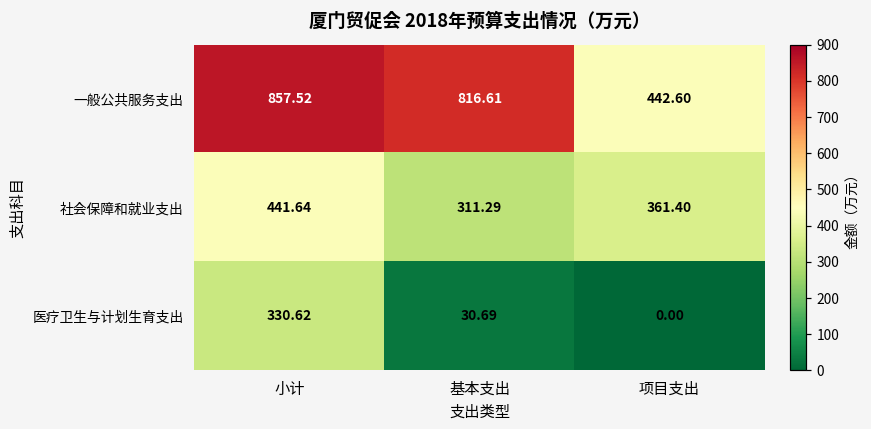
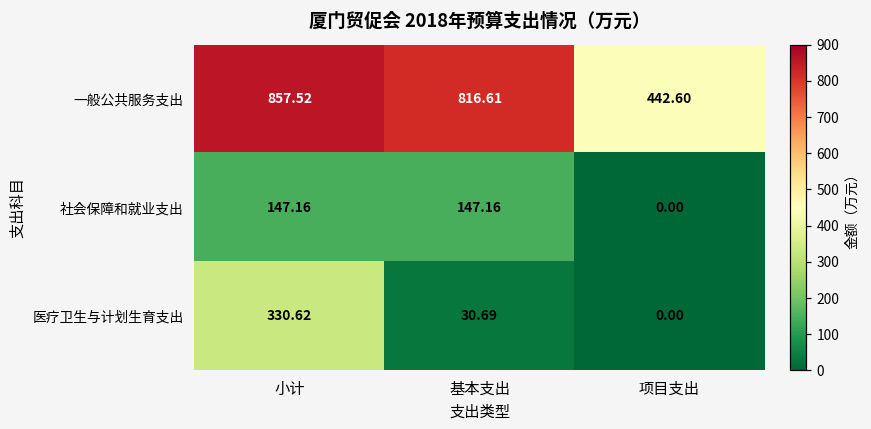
  {
    "一般公共服务支出": {
      "小计": 857.52,
      "基本支出": 816.61,
      "项目支出": 442.60
    },
    "社会保障和就业支出": {
-     "小计": 441.64,
-     "基本支出": 311.29,
-     "项目支出": 361.40
+     "小计": 147.16,
+     "基本支出": 147.16,
+     "项目支出": 0.00
    },
    "医疗卫生与计划生育支出": {
      "小计": 330.62,
      "基本支出": 30.69,
      "项目支出": 0.00
    }
  }
